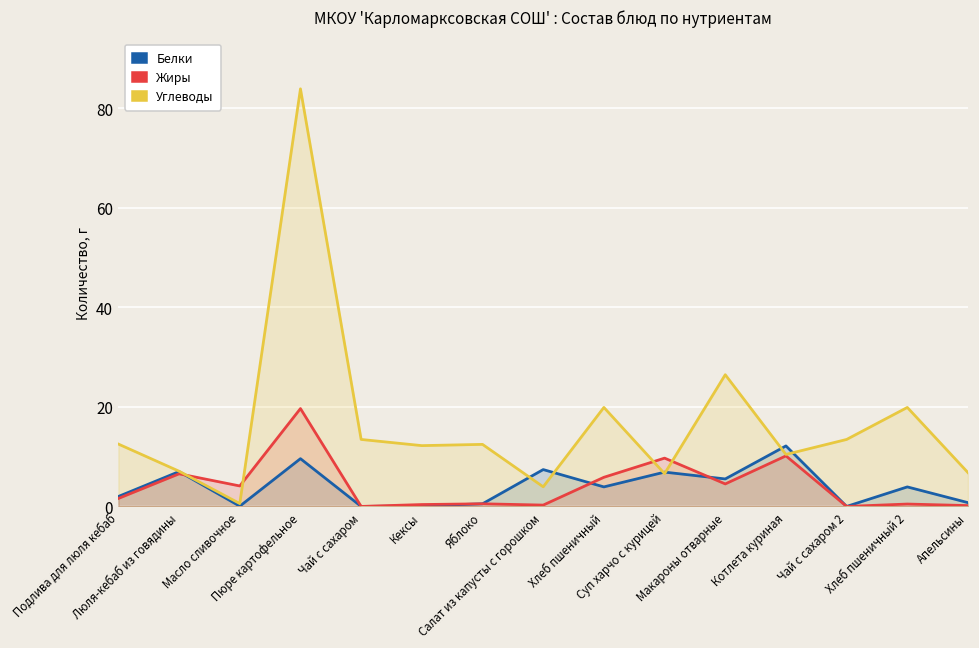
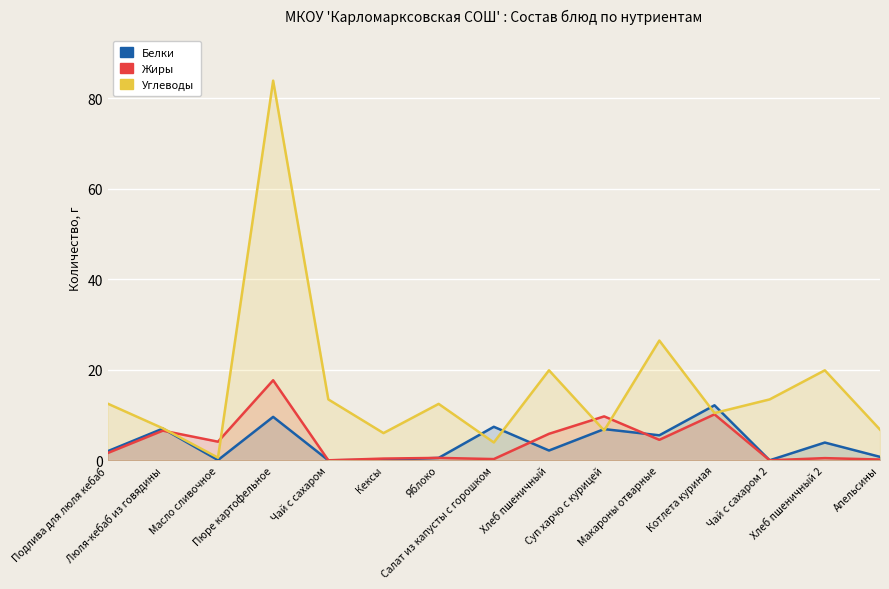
  {
    "Белки": {
      "Пюре картофельное": 10,
      "Салат из капусты с горошком": 7,
-     "Хлеб пшеничный": 4,
+     "Хлеб пшеничный": 2,
      "Макароны отварные": 6,
      "Котлета куриная": 12,
      "Хлеб пшеничный 2": 4,
      "Апельсины": 1
    },
    "Жиры": {
      "Масло сливочное": 4,
-     "Пюре картофельное": 20,
+     "Пюре картофельное": 18,
      "Салат из капусты с горошком": 0,
      "Хлеб пшеничный": 6,
      "Суп харчо с курицей": 10,
      "Макароны отварные": 5,
      "Хлеб пшеничный 2": 0,
      "Апельсины": 0
    },
    "Углеводы": {
      "Подлива для люля кебаб": 13,
      "Пюре картофельное": 84,
      "Чай с сахаром": 13,
-     "Кексы": 12,
+     "Кексы": 6,
      "Яблоко": 12,
      "Салат из капусты с горошком": 4,
      "Хлеб пшеничный": 20,
      "Макароны отварные": 26,
      "Чай с сахаром 2": 13,
      "Хлеб пшеничный 2": 20,
      "Апельсины": 7
    }
  }
